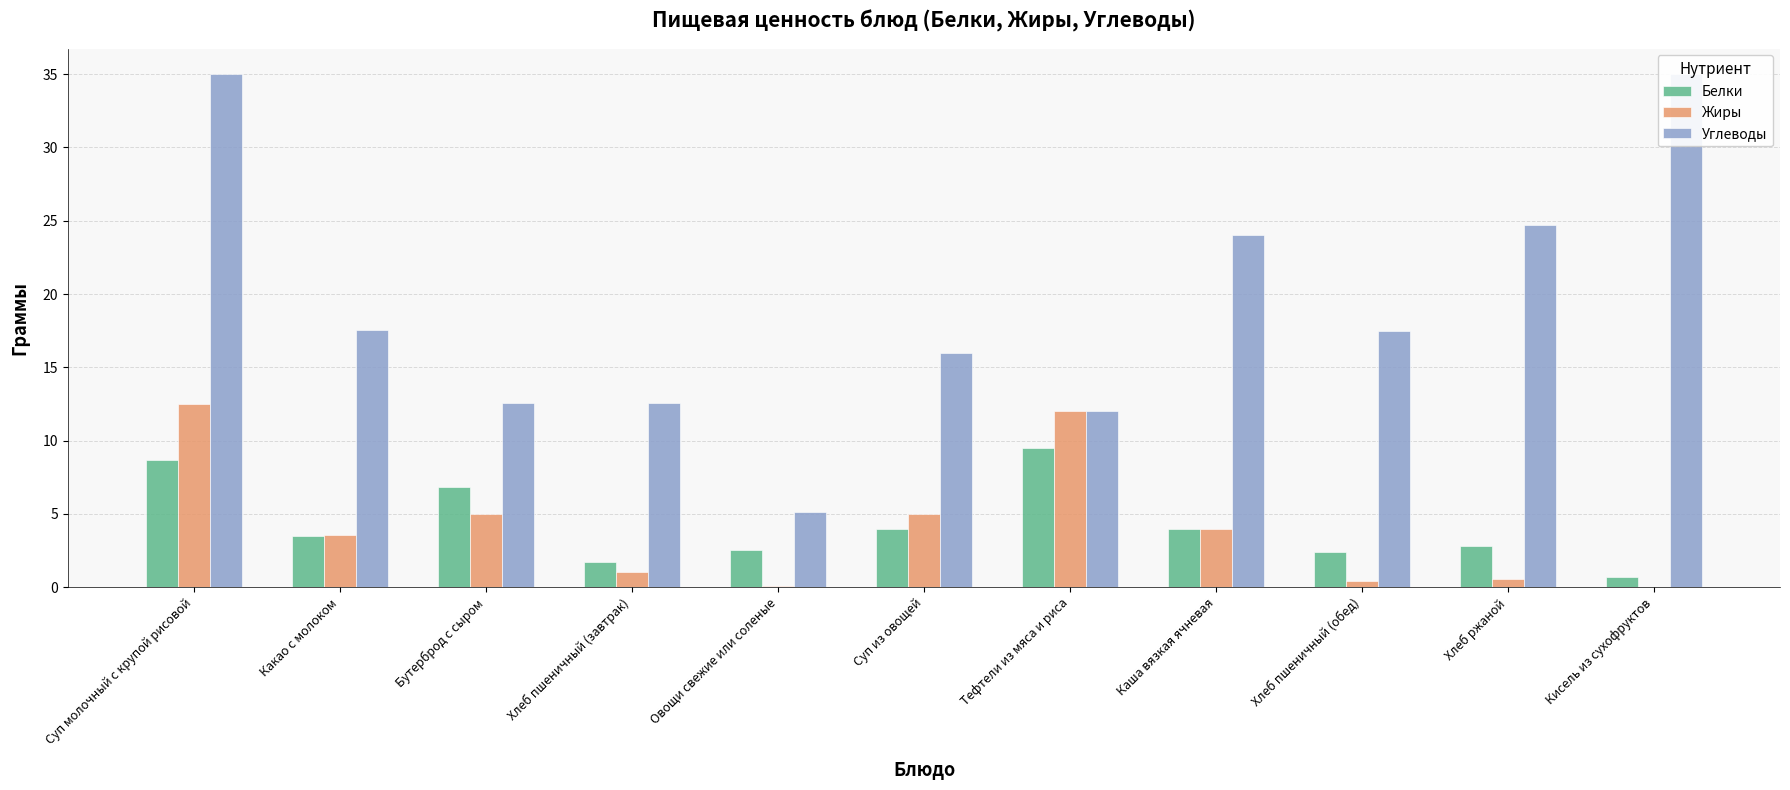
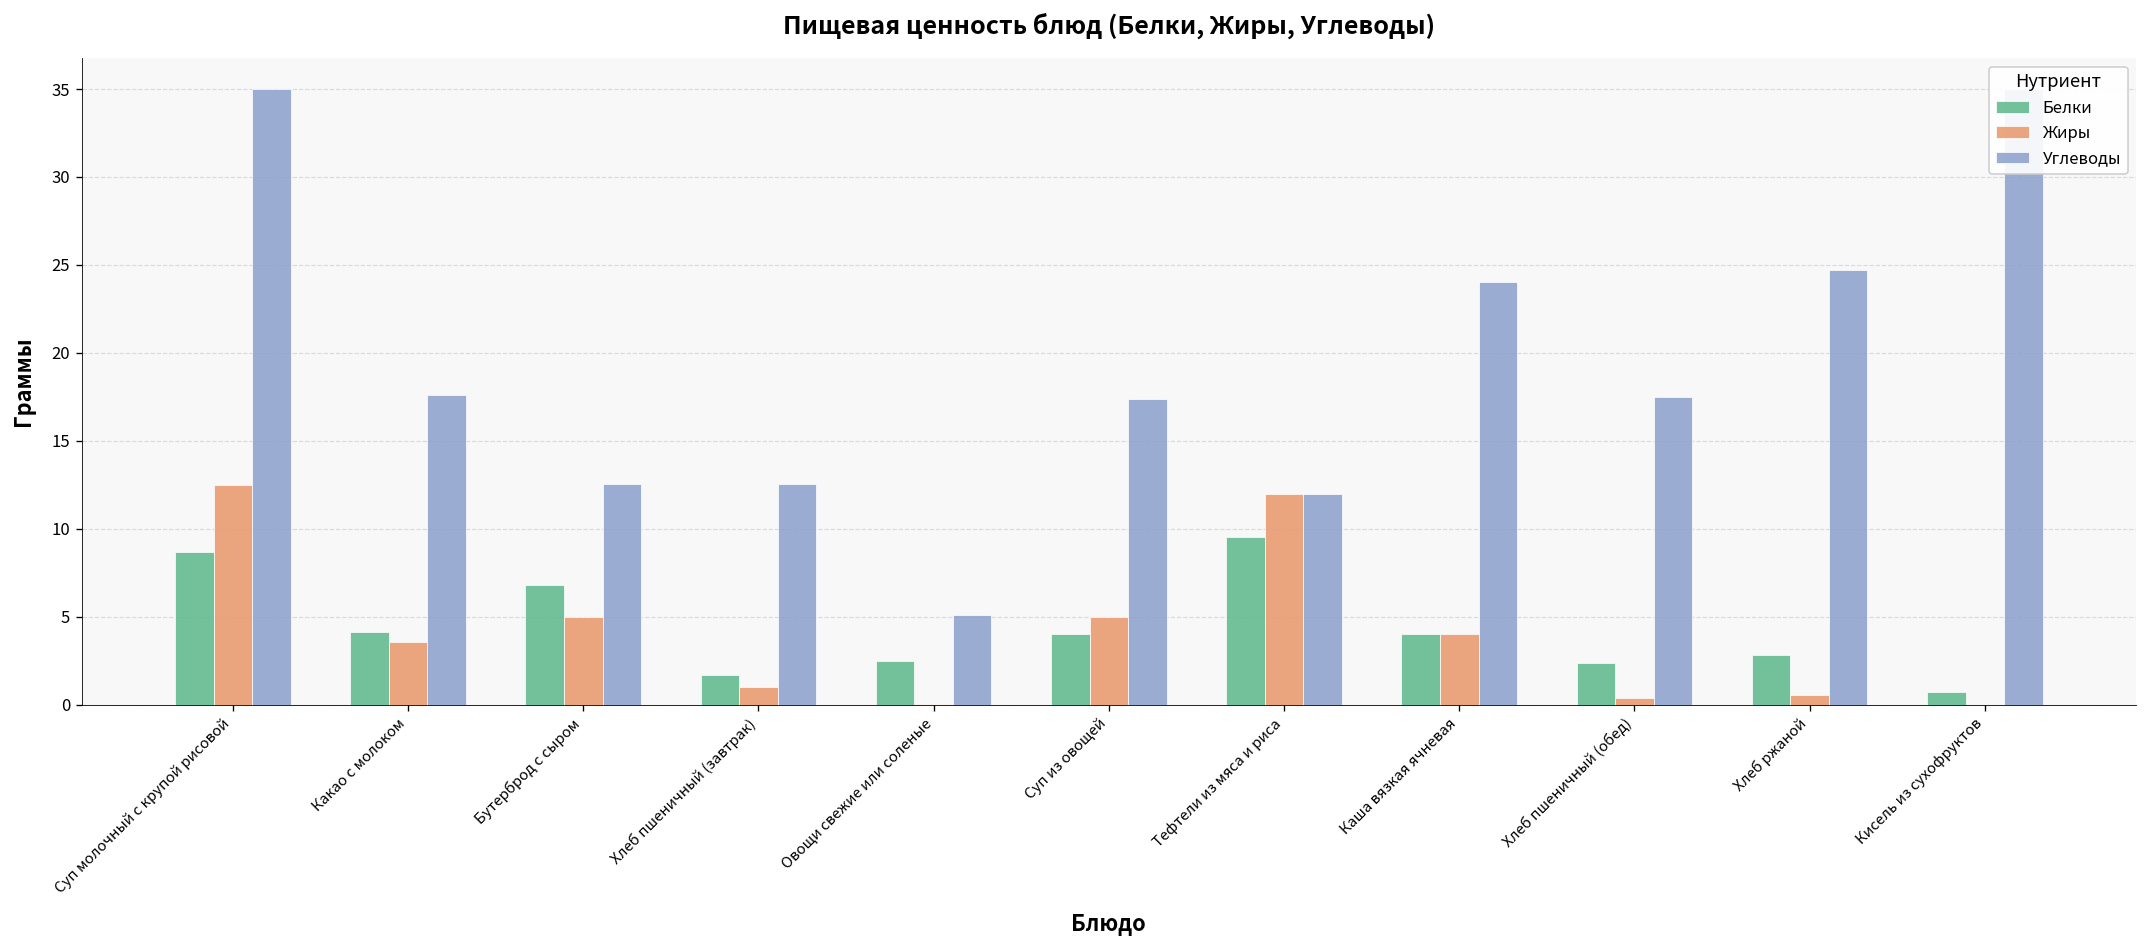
  {
    "Белки": {
      "Суп молочный с крупой рисовой": 8.7,
-     "Какао с молоком": 3.5,
+     "Какао с молоком": 4.1,
      "Бутерброд с сыром": 6.8,
      "Хлеб пшеничный (завтрак)": 1.7,
      "Овощи свежие или соленые": 2.5,
      "Суп из овощей": 4.0,
      "Тефтели из мяса и риса": 9.5,
      "Каша вязкая ячневая": 4.0,
      "Хлеб пшеничный (обед)": 2.4,
      "Хлеб ржаной": 2.8,
      "Кисель из сухофруктов": 0.7
    },
    "Жиры": {
      "Суп молочный с крупой рисовой": 12.5,
      "Какао с молоком": 3.5,
      "Бутерброд с сыром": 5.0,
      "Хлеб пшеничный (завтрак)": 1.0,
      "Суп из овощей": 5.0,
      "Тефтели из мяса и риса": 12.0,
      "Каша вязкая ячневая": 4.0,
      "Хлеб пшеничный (обед)": 0.4,
      "Хлеб ржаной": 0.6,
      "Кисель из сухофруктов": 0.0
    },
    "Углеводы": {
      "Суп молочный с крупой рисовой": 35.0,
      "Какао с молоком": 17.6,
      "Бутерброд с сыром": 12.5,
      "Хлеб пшеничный (завтрак)": 12.5,
      "Овощи свежие или соленые": 5.1,
-     "Суп из овощей": 16.0,
+     "Суп из овощей": 17.4,
      "Тефтели из мяса и риса": 12.0,
      "Каша вязкая ячневая": 24.0,
      "Хлеб пшеничный (обед)": 17.5,
      "Хлеб ржаной": 24.7
    }
  }
